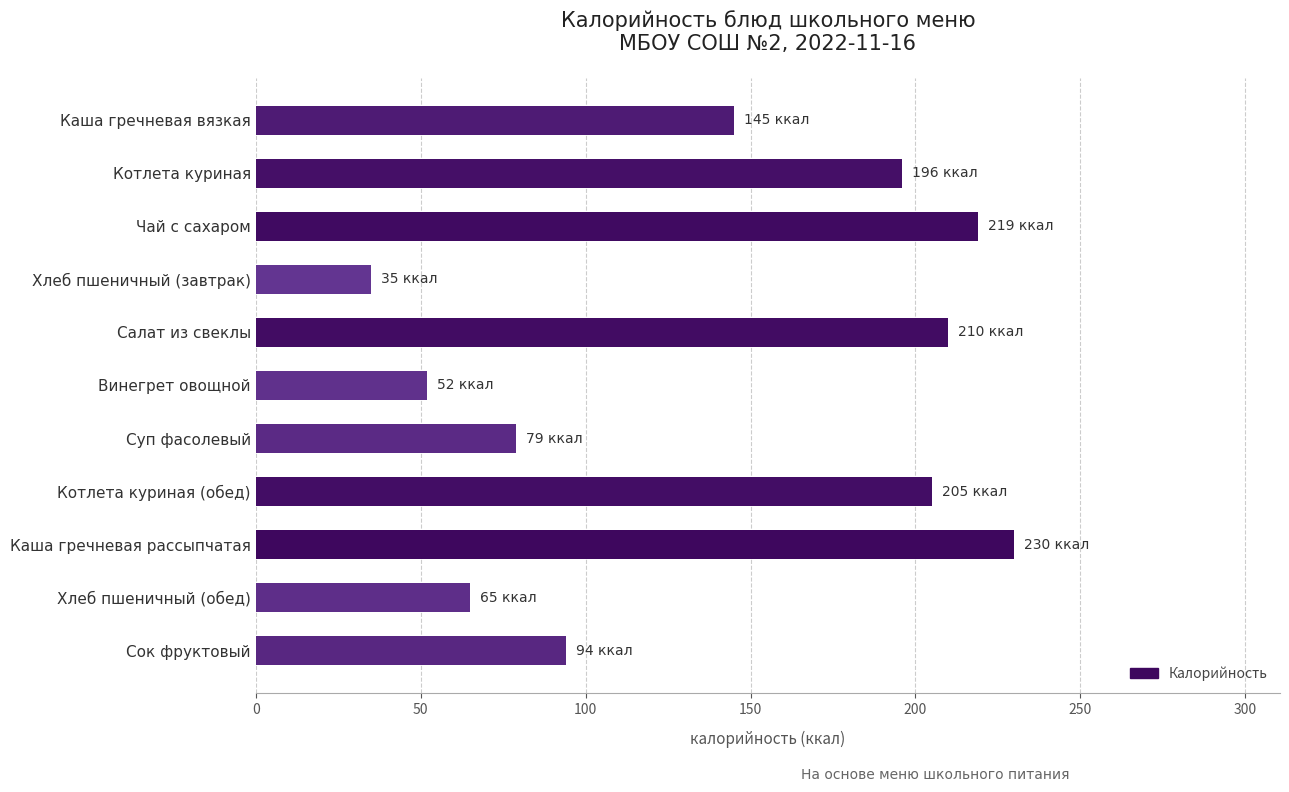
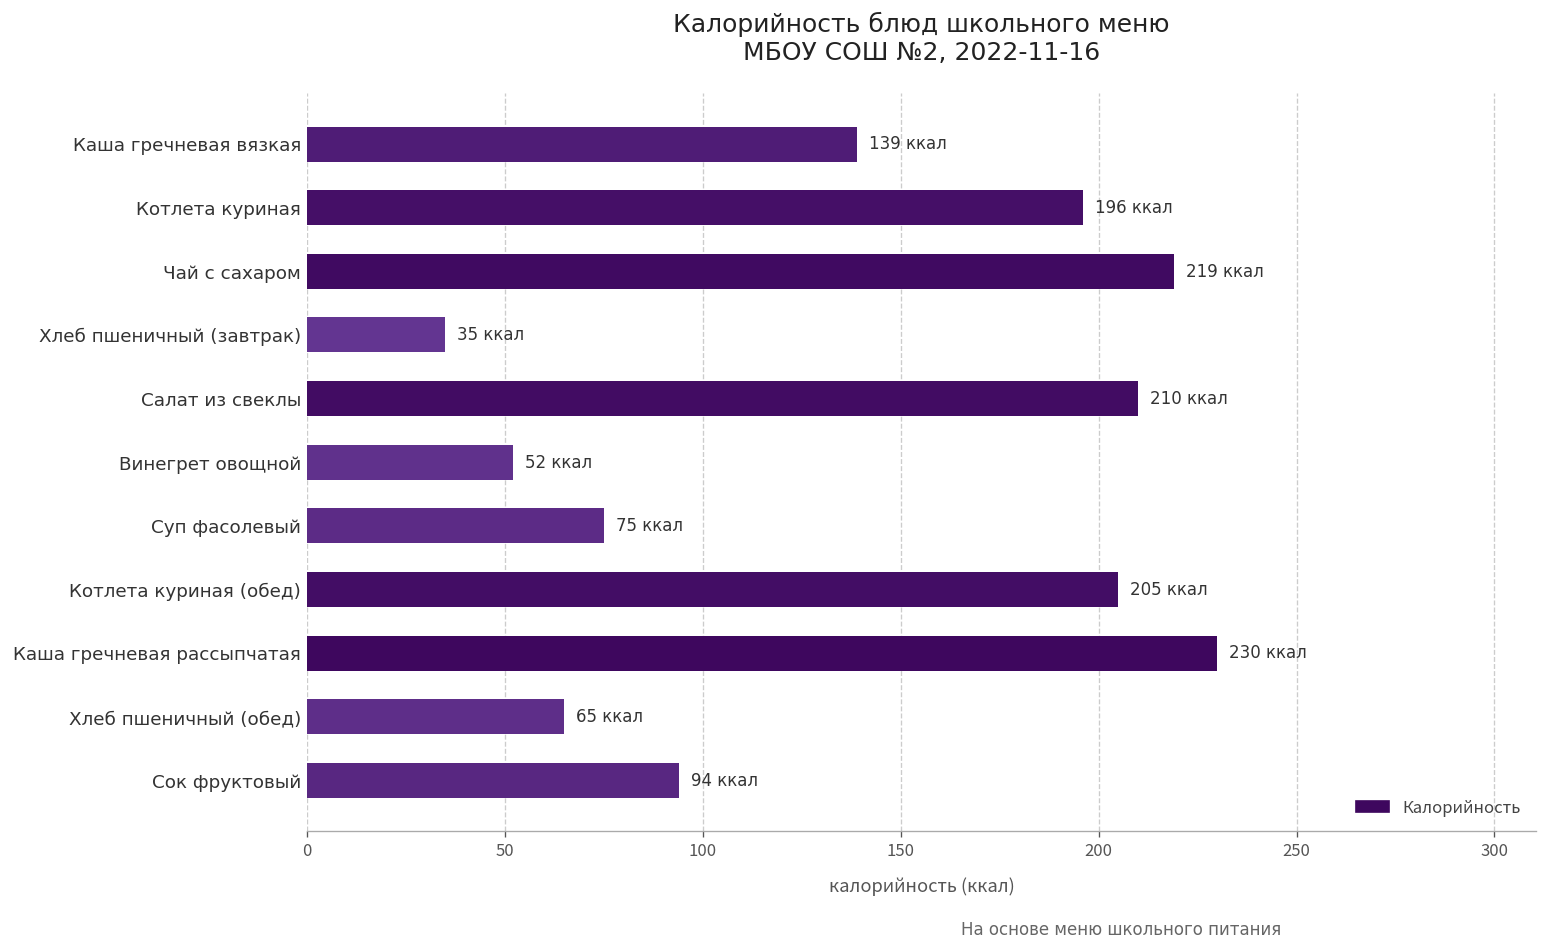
  {
-   "Каша гречневая вязкая": 145,
+   "Каша гречневая вязкая": 139,
    "Котлета куриная": 196,
    "Чай с сахаром": 219,
    "Хлеб пшеничный (завтрак)": 35,
    "Салат из свеклы": 210,
    "Винегрет овощной": 52,
-   "Суп фасолевый": 79,
+   "Суп фасолевый": 75,
    "Котлета куриная (обед)": 205,
    "Каша гречневая рассыпчатая": 230,
    "Хлеб пшеничный (обед)": 65,
    "Сок фруктовый": 94
  }
